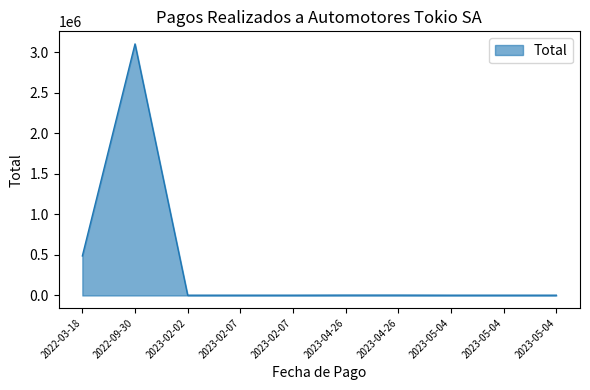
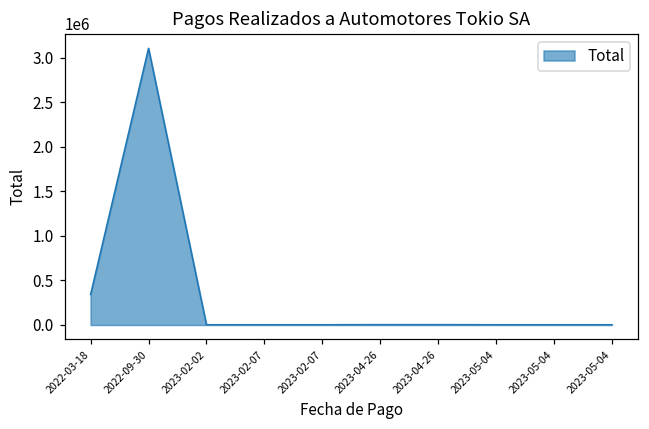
  {
-   "2022-03-18": 500000,
+   "2022-03-18": 300000,
    "2022-09-30": 3100000,
    "2023-02-02": 0
  }
